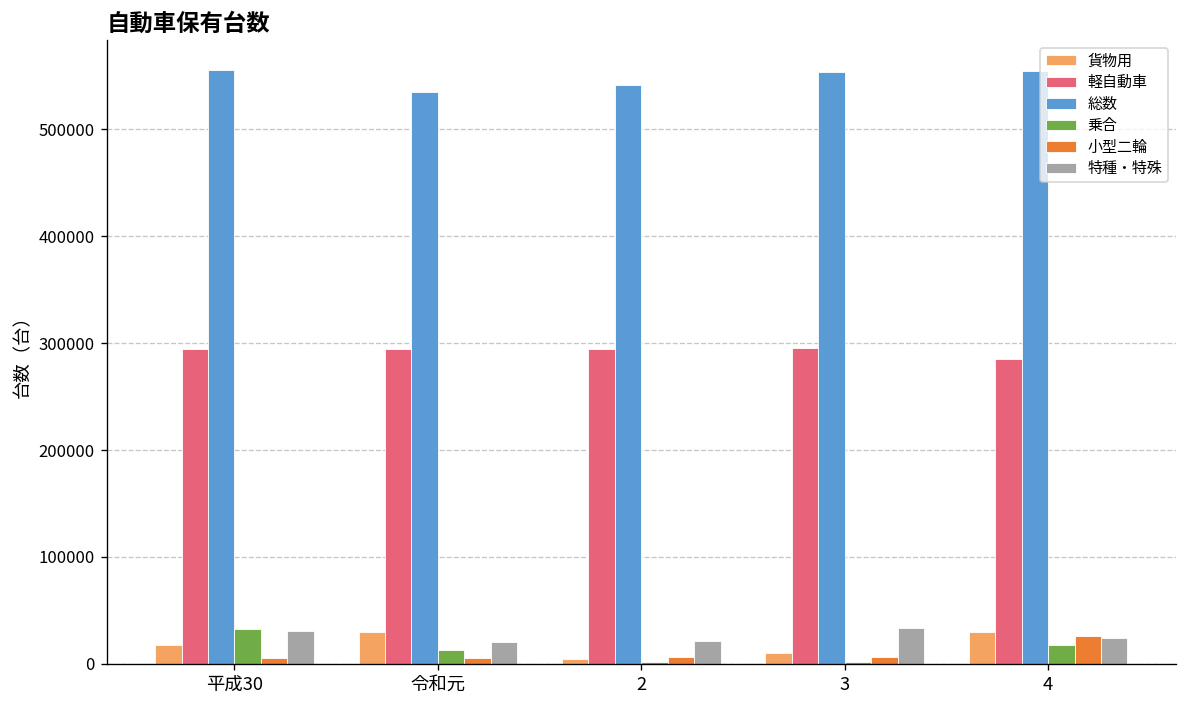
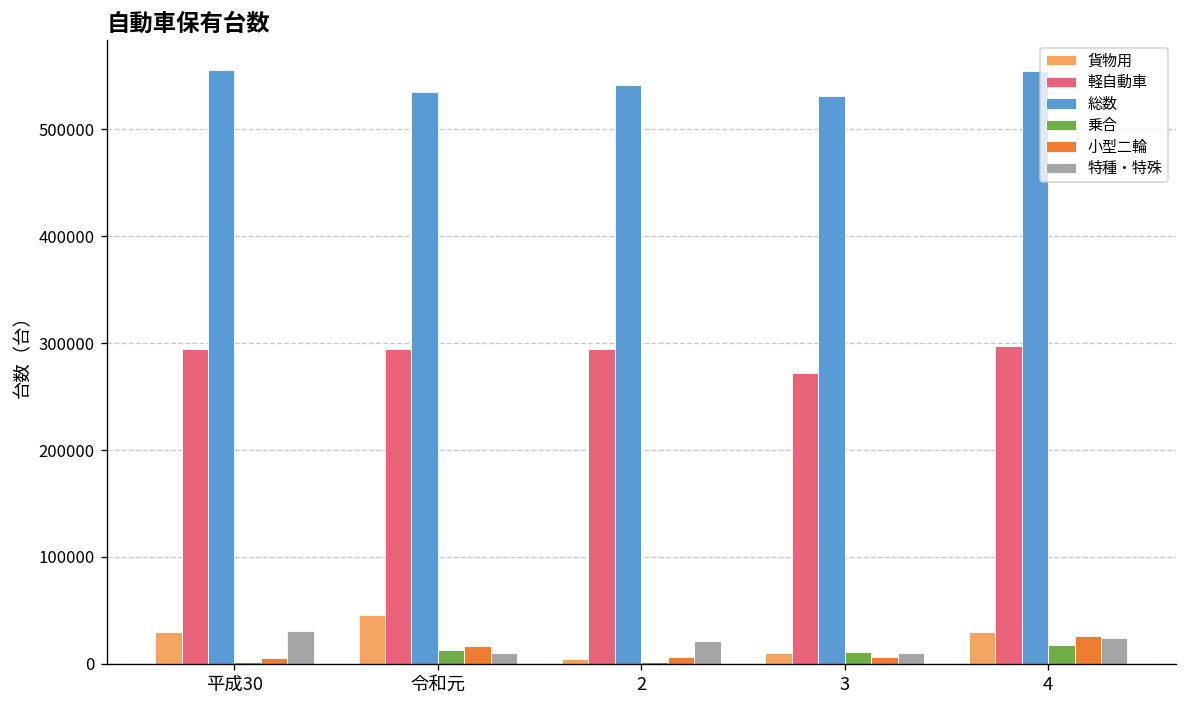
  {
    "貨物用": {
-     "平成30": 20000,
-     "令和元": 30000,
+     "平成30": 30000,
+     "令和元": 50000,
      "2": 0,
      "3": 10000,
      "4": 30000
    },
    "軽自動車": {
      "平成30": 290000,
      "令和元": 290000,
      "2": 290000,
-     "3": 300000,
-     "4": 280000
+     "3": 270000,
+     "4": 300000
    },
    "総数": {
      "平成30": 560000,
      "令和元": 530000,
      "2": 540000,
-     "3": 550000,
+     "3": 530000,
      "4": 550000
    },
    "乗合": {
-     "平成30": 30000,
+     "平成30": 0,
      "令和元": 10000,
-     "3": 0,
+     "3": 10000,
      "4": 20000
    },
    "小型二輪": {
      "平成30": 10000,
-     "令和元": 10000,
+     "令和元": 20000,
      "2": 10000,
      "3": 10000,
      "4": 30000
    },
    "特種・特殊": {
      "平成30": 30000,
-     "令和元": 20000,
+     "令和元": 10000,
      "2": 20000,
-     "3": 30000,
+     "3": 10000,
      "4": 20000
    }
  }
